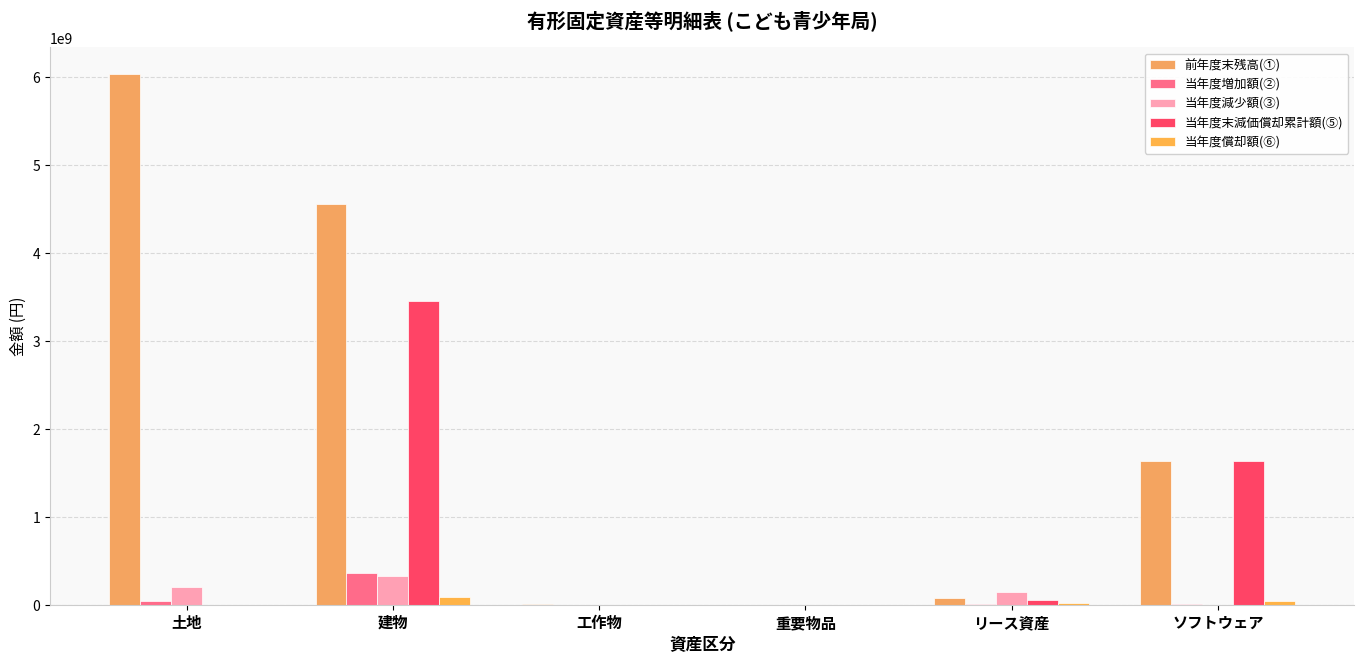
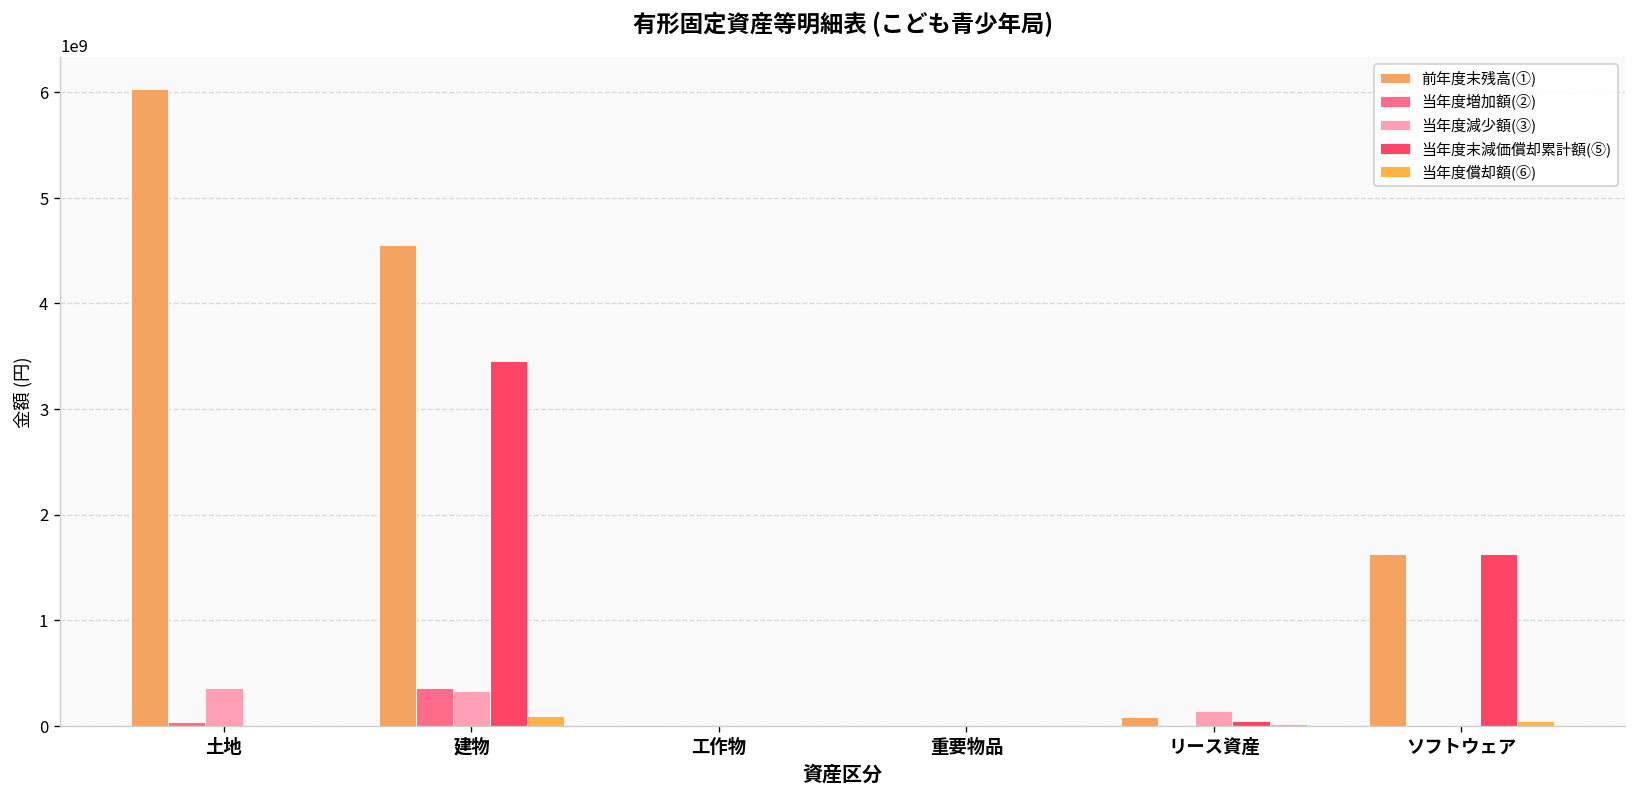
  {
    "当年度減少額(③)": {
-     "土地": 200000000,
+     "土地": 400000000,
      "建物": 300000000,
      "工作物": 0,
      "重要物品": 0,
      "リース資産": 100000000,
      "ソフトウェア": 0
    }
  }
